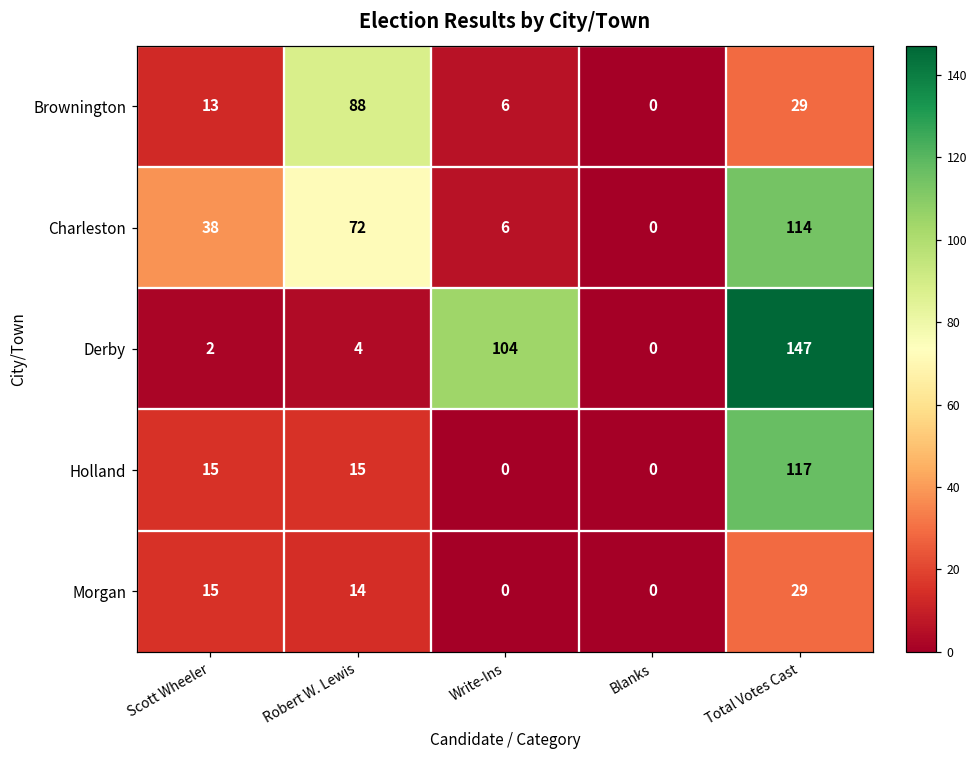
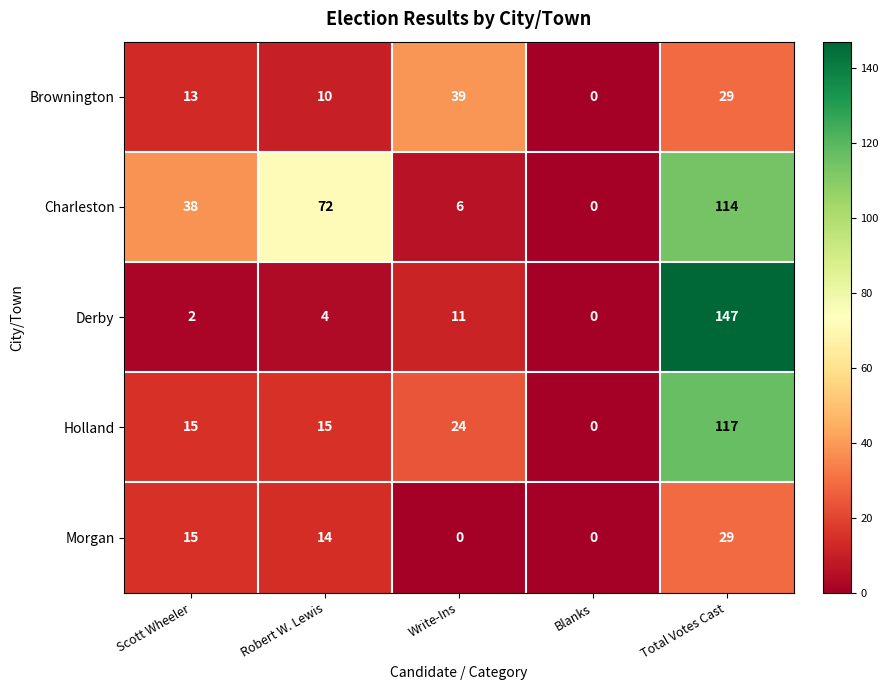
  {
    "Brownington": {
      "Scott Wheeler": 13,
-     "Robert W. Lewis": 88,
-     "Write-Ins": 6,
+     "Robert W. Lewis": 10,
+     "Write-Ins": 39,
      "Blanks": 0,
      "Total Votes Cast": 29
    },
    "Charleston": {
      "Scott Wheeler": 38,
      "Robert W. Lewis": 72,
      "Write-Ins": 6,
      "Blanks": 0,
      "Total Votes Cast": 114
    },
    "Derby": {
      "Scott Wheeler": 2,
      "Robert W. Lewis": 4,
-     "Write-Ins": 104,
+     "Write-Ins": 11,
      "Blanks": 0,
      "Total Votes Cast": 147
    },
    "Holland": {
      "Scott Wheeler": 15,
      "Robert W. Lewis": 15,
-     "Write-Ins": 0,
+     "Write-Ins": 24,
      "Blanks": 0,
      "Total Votes Cast": 117
    },
    "Morgan": {
      "Scott Wheeler": 15,
      "Robert W. Lewis": 14,
      "Write-Ins": 0,
      "Blanks": 0,
      "Total Votes Cast": 29
    }
  }
